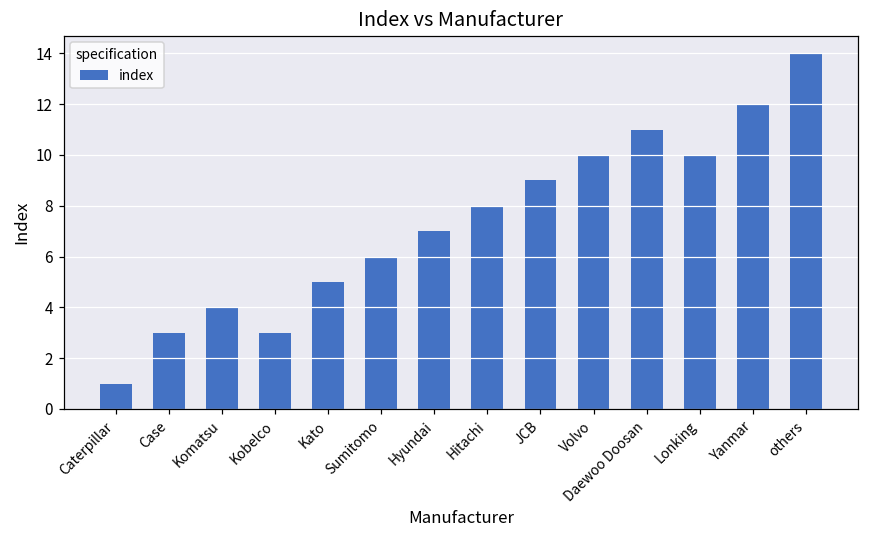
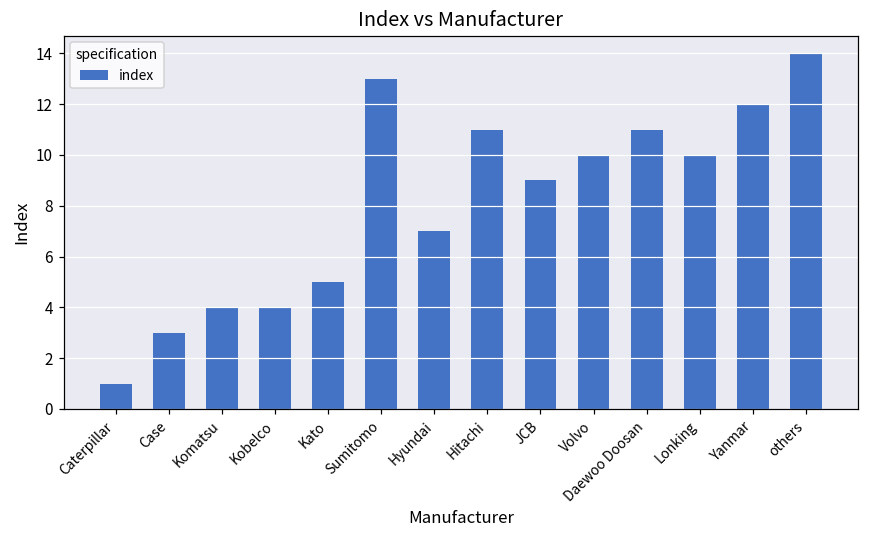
  {
    "Caterpillar": 1,
    "Case": 3,
    "Komatsu": 4,
-   "Kobelco": 3,
+   "Kobelco": 4,
    "Kato": 5,
-   "Sumitomo": 6,
+   "Sumitomo": 13,
    "Hyundai": 7,
-   "Hitachi": 8,
+   "Hitachi": 11,
    "JCB": 9,
    "Volvo": 10,
    "Daewoo Doosan": 11,
    "Lonking": 10,
    "Yanmar": 12,
    "others": 14
  }
